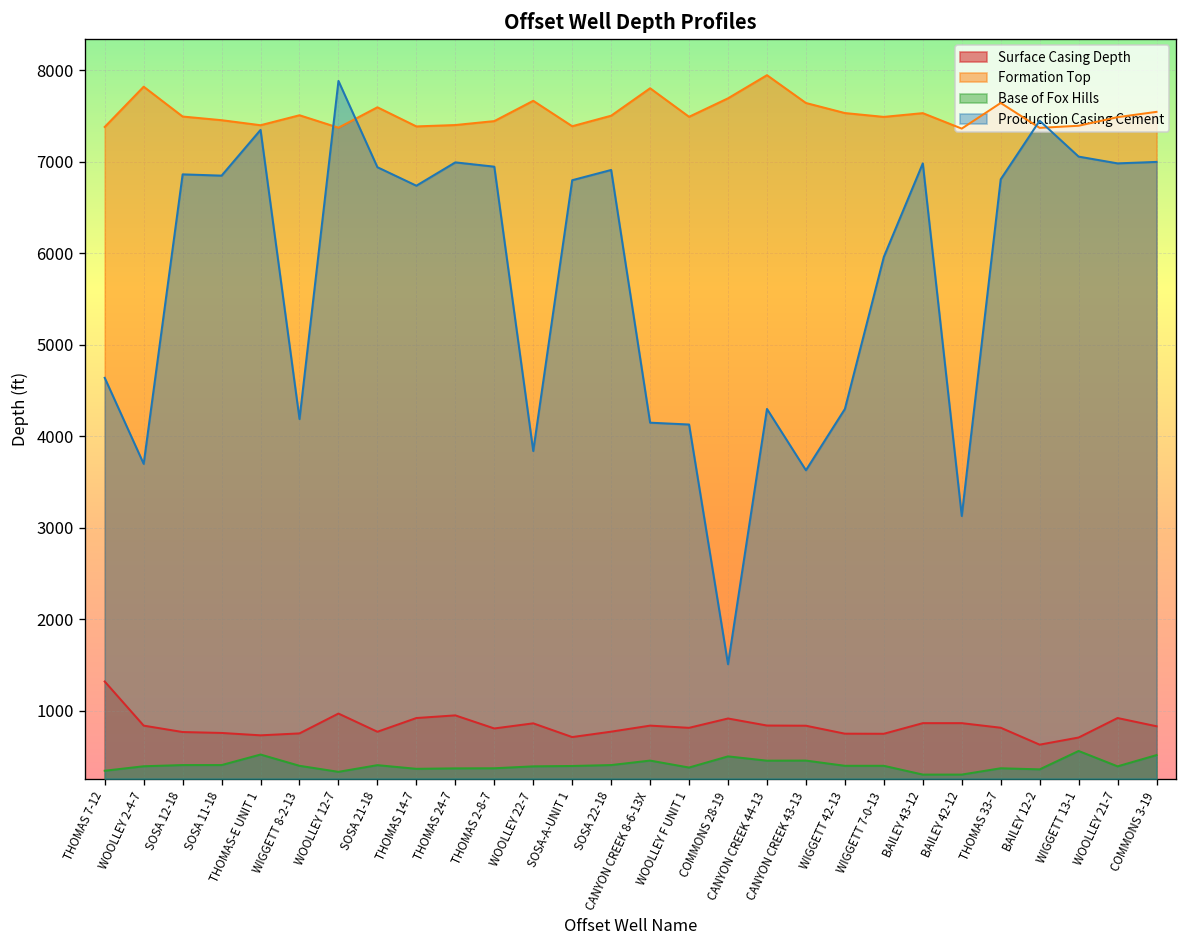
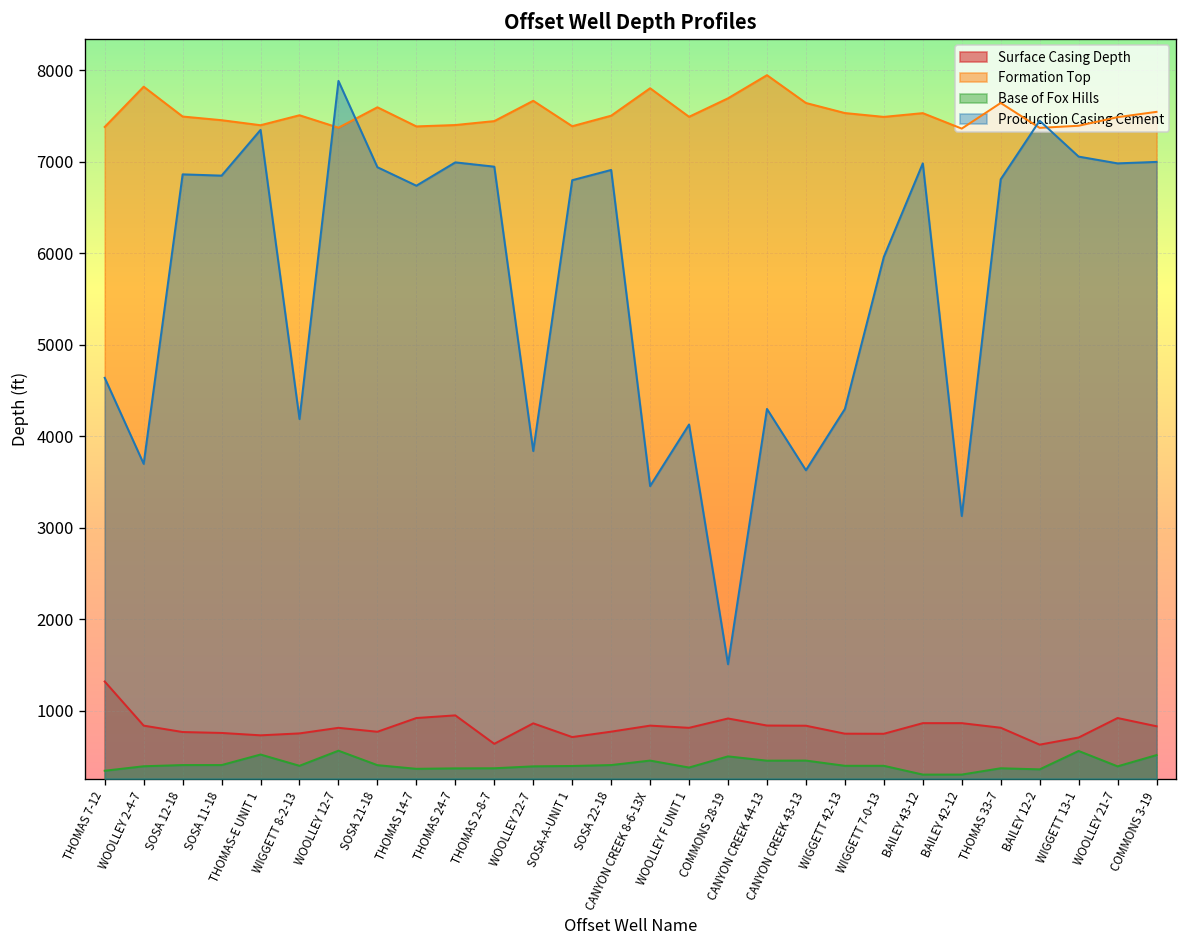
  {
    "Surface Casing Depth": {
      "THOMAS 7-12": 1300,
      "WOOLLEY 2-4-7": 800,
      "SOSA 12-18": 800,
      "SOSA 11-18": 800,
      "THOMAS-E UNIT 1": 700,
      "WIGGETT 8-2-13": 800,
-     "WOOLLEY 12-7": 1000,
+     "WOOLLEY 12-7": 800,
      "SOSA 21-18": 800,
      "THOMAS 14-7": 900,
      "THOMAS 24-7": 1000,
-     "THOMAS 2-8-7": 800,
+     "THOMAS 2-8-7": 600,
      "WOOLLEY 22-7": 900,
      "SOSA-A-UNIT 1": 700,
      "SOSA 22-18": 800,
      "CANYON CREEK 8-6-13X": 800,
      "WOOLLEY F UNIT 1": 800,
      "COMMONS 28-19": 900,
      "CANYON CREEK 44-13": 800,
      "CANYON CREEK 43-13": 800,
      "WIGGETT 42-13": 800,
      "WIGGETT 7-0-13": 800,
      "BAILEY 43-12": 900,
      "BAILEY 42-12": 900,
      "THOMAS 33-7": 800,
      "BAILEY 12-2": 600,
      "WIGGETT 13-1": 700,
      "WOOLLEY 21-7": 900,
      "COMMONS 3-19": 800
    },
    "Formation Top": {
      "THOMAS 7-12": 7400,
      "WOOLLEY 2-4-7": 7800,
      "SOSA 12-18": 7500,
      "SOSA 11-18": 7500,
      "THOMAS-E UNIT 1": 7400,
      "WIGGETT 8-2-13": 7500,
      "WOOLLEY 12-7": 7400,
      "SOSA 21-18": 7600,
      "THOMAS 14-7": 7400,
      "THOMAS 24-7": 7400,
      "THOMAS 2-8-7": 7400,
      "WOOLLEY 22-7": 7700,
      "SOSA-A-UNIT 1": 7400,
      "SOSA 22-18": 7500,
      "CANYON CREEK 8-6-13X": 7800,
      "WOOLLEY F UNIT 1": 7500,
      "COMMONS 28-19": 7700,
      "CANYON CREEK 44-13": 7900,
      "CANYON CREEK 43-13": 7600,
      "WIGGETT 42-13": 7500,
      "WIGGETT 7-0-13": 7500,
      "BAILEY 43-12": 7500,
      "BAILEY 42-12": 7400,
      "BAILEY 12-2": 7400,
      "WIGGETT 13-1": 7400
    },
    "Base of Fox Hills": {
      "THOMAS 7-12": 300,
      "WOOLLEY 2-4-7": 400,
      "SOSA 12-18": 400,
      "SOSA 11-18": 400,
      "THOMAS-E UNIT 1": 500,
      "WIGGETT 8-2-13": 400,
-     "WOOLLEY 12-7": 300,
+     "WOOLLEY 12-7": 600,
      "SOSA 21-18": 400,
      "THOMAS 14-7": 400,
      "THOMAS 24-7": 400,
      "THOMAS 2-8-7": 400,
      "WOOLLEY 22-7": 400,
      "SOSA-A-UNIT 1": 400,
      "SOSA 22-18": 400,
      "CANYON CREEK 8-6-13X": 500,
      "WOOLLEY F UNIT 1": 400,
      "COMMONS 28-19": 500,
      "CANYON CREEK 44-13": 500,
      "CANYON CREEK 43-13": 500,
      "WIGGETT 42-13": 400,
      "WIGGETT 7-0-13": 400,
      "BAILEY 43-12": 300,
      "BAILEY 42-12": 300,
      "THOMAS 33-7": 400,
      "BAILEY 12-2": 400,
      "WIGGETT 13-1": 600,
      "WOOLLEY 21-7": 400,
      "COMMONS 3-19": 500
    },
    "Production Casing Cement": {
      "THOMAS 7-12": 4600,
      "WOOLLEY 2-4-7": 3700,
      "SOSA 12-18": 6900,
      "SOSA 11-18": 6900,
      "THOMAS-E UNIT 1": 7400,
      "WIGGETT 8-2-13": 4200,
      "WOOLLEY 12-7": 7900,
      "SOSA 21-18": 6900,
      "THOMAS 14-7": 6700,
      "THOMAS 24-7": 7000,
      "THOMAS 2-8-7": 6900,
      "WOOLLEY 22-7": 3800,
      "SOSA-A-UNIT 1": 6800,
      "SOSA 22-18": 6900,
-     "CANYON CREEK 8-6-13X": 4200,
+     "CANYON CREEK 8-6-13X": 3500,
      "WOOLLEY F UNIT 1": 4100,
      "COMMONS 28-19": 1500,
      "CANYON CREEK 44-13": 4300,
      "CANYON CREEK 43-13": 3600,
      "WIGGETT 42-13": 4300,
      "WIGGETT 7-0-13": 6000,
      "BAILEY 43-12": 7000,
      "BAILEY 42-12": 3100,
      "THOMAS 33-7": 6800,
      "WIGGETT 13-1": 7100,
      "WOOLLEY 21-7": 7000,
      "COMMONS 3-19": 7000
    }
  }
